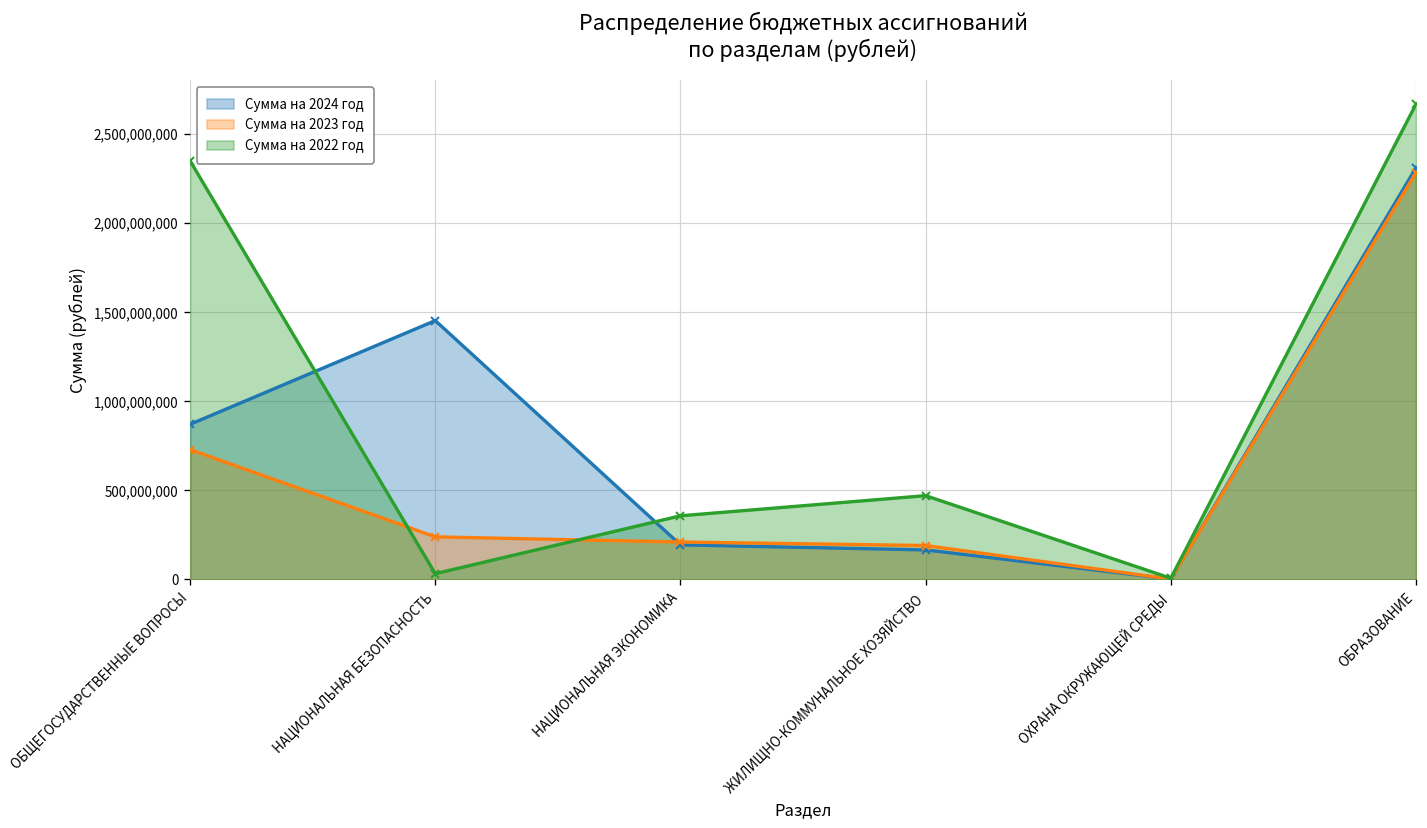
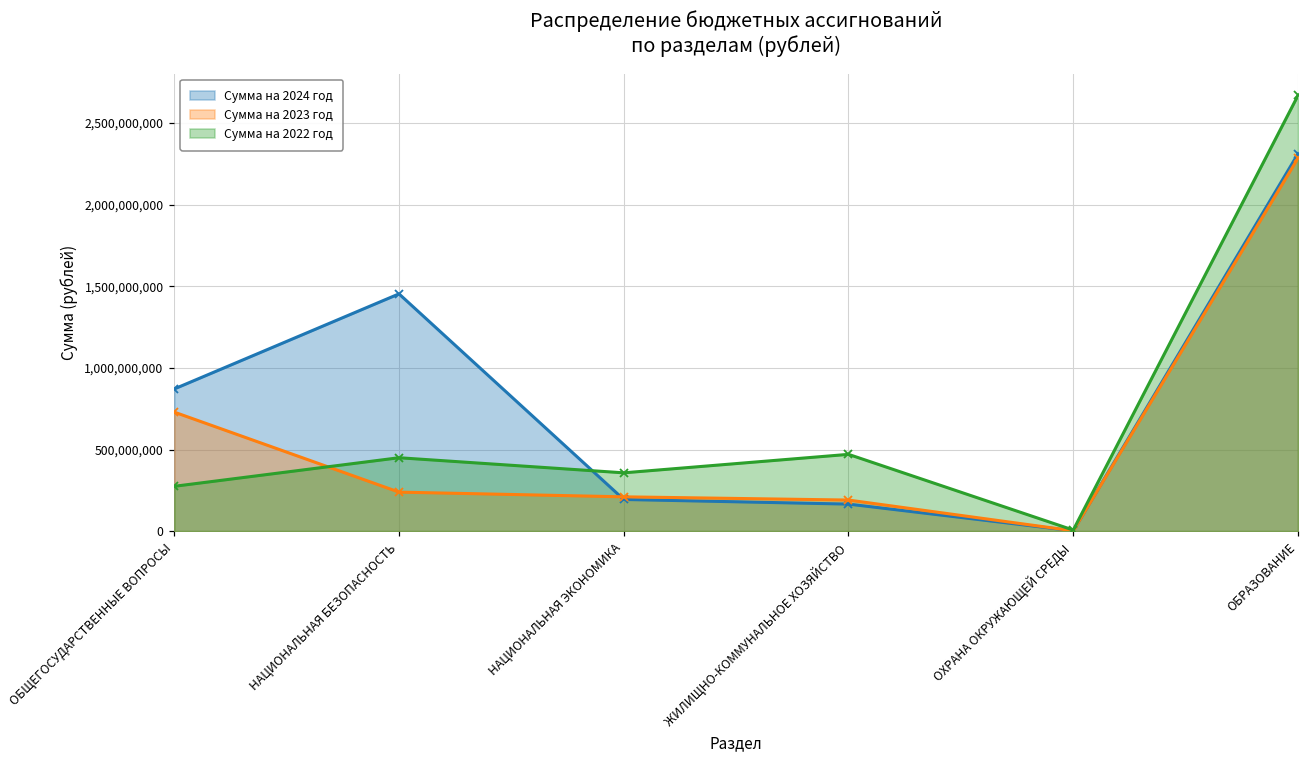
  {
    "Сумма на 2024 год": {
      "ОБЩЕГОСУДАРСТВЕННЫЕ ВОПРОСЫ": "870,000,000",
      "НАЦИОНАЛЬНАЯ БЕЗОПАСНОСТЬ": "1,450,000,000",
      "ЖИЛИЩНО-КОММУНАЛЬНОЕ ХОЗЯЙСТВО": "170,000,000",
      "ОБРАЗОВАНИЕ": "2,310,000,000"
    },
    "Сумма на 2023 год": {
      "ОБЩЕГОСУДАРСТВЕННЫЕ ВОПРОСЫ": "730,000,000",
      "НАЦИОНАЛЬНАЯ БЕЗОПАСНОСТЬ": "240,000,000",
      "ЖИЛИЩНО-КОММУНАЛЬНОЕ ХОЗЯЙСТВО": "190,000,000",
      "ОБРАЗОВАНИЕ": "2,280,000,000"
    },
    "Сумма на 2022 год": {
-     "ОБЩЕГОСУДАРСТВЕННЫЕ ВОПРОСЫ": "2,350,000,000",
-     "НАЦИОНАЛЬНАЯ БЕЗОПАСНОСТЬ": "30,000,000",
+     "ОБЩЕГОСУДАРСТВЕННЫЕ ВОПРОСЫ": "270,000,000",
+     "НАЦИОНАЛЬНАЯ БЕЗОПАСНОСТЬ": "450,000,000",
      "НАЦИОНАЛЬНАЯ ЭКОНОМИКА": "360,000,000",
      "ЖИЛИЩНО-КОММУНАЛЬНОЕ ХОЗЯЙСТВО": "470,000,000",
      "ОБРАЗОВАНИЕ": "2,670,000,000"
    }
  }
